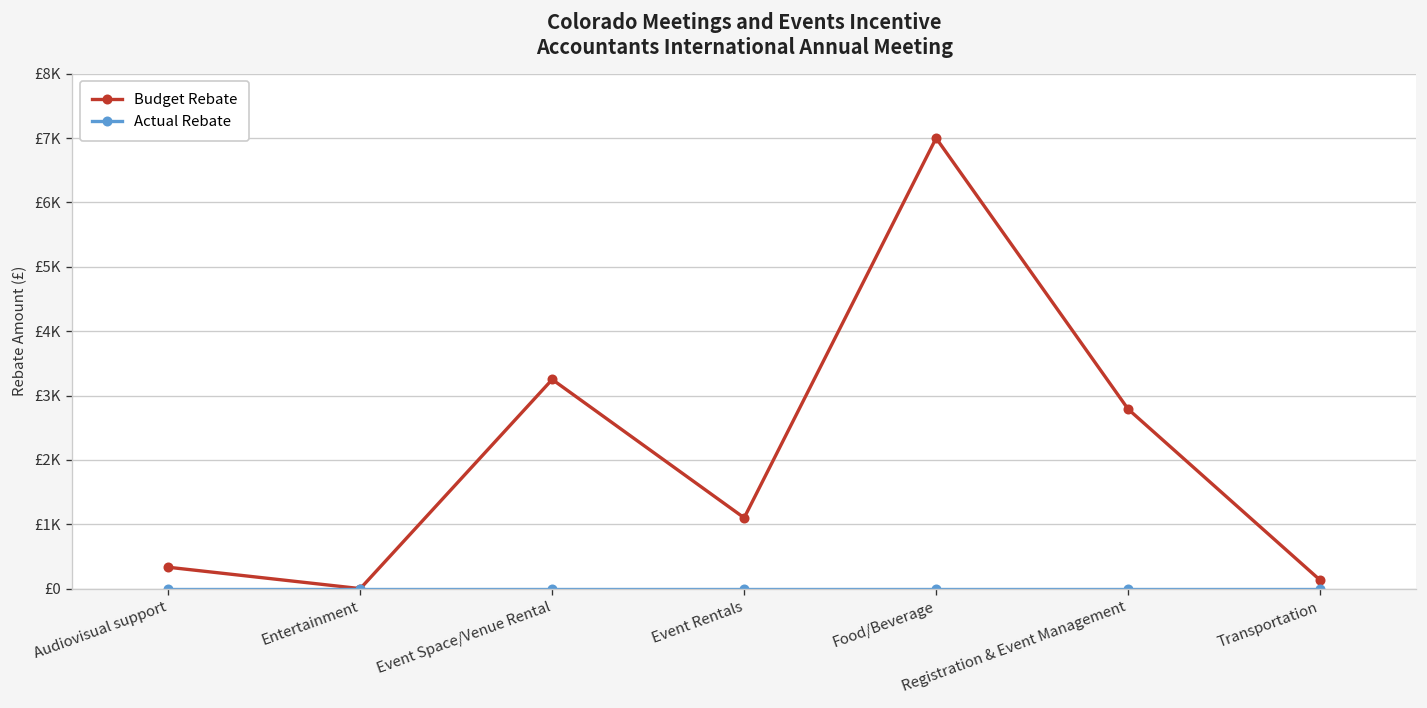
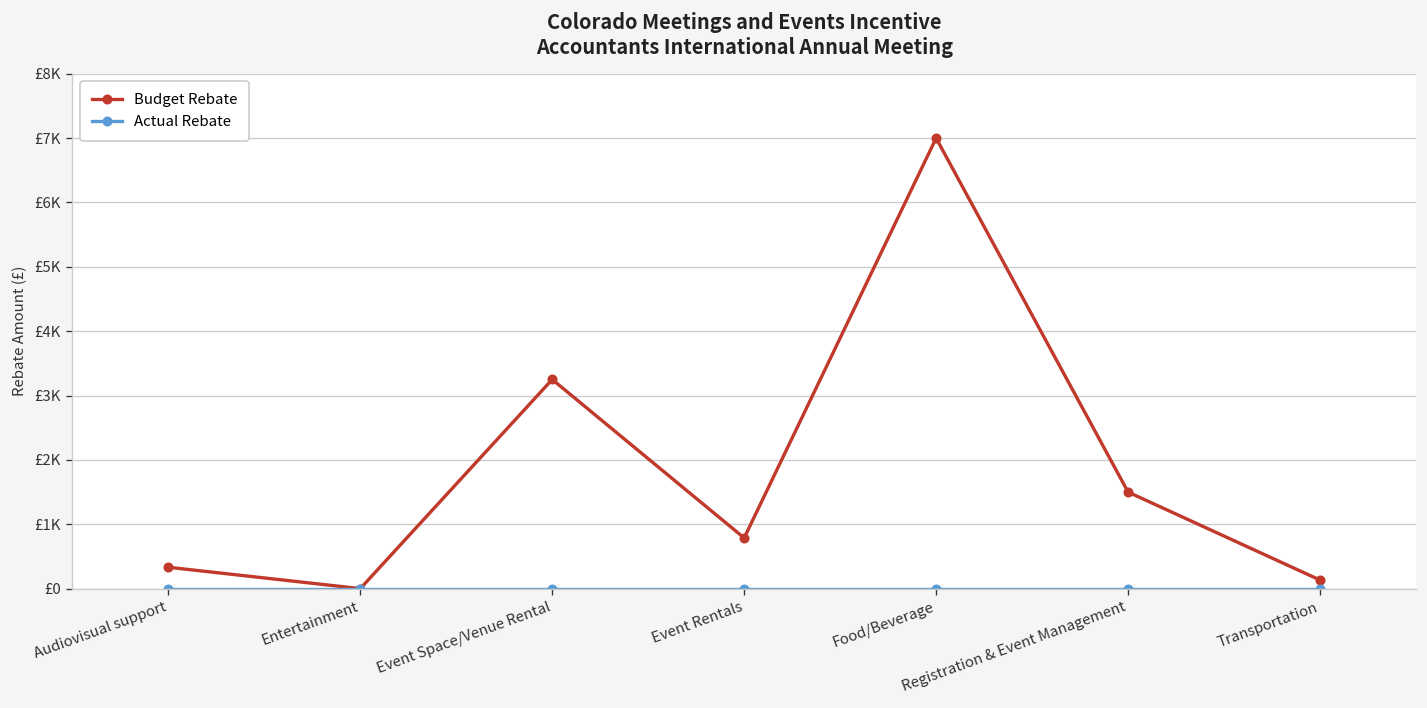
  {
    "Budget Rebate": {
      "Audiovisual support": "£300",
      "Event Space/Venue Rental": "£3300",
-     "Event Rentals": "£1100",
+     "Event Rentals": "£800",
      "Food/Beverage": "£7000",
-     "Registration & Event Management": "£2800",
+     "Registration & Event Management": "£1500",
      "Transportation": "£100"
    },
    "Actual Rebate": {
      "Audiovisual support": "£0",
      "Event Space/Venue Rental": "£0",
      "Event Rentals": "£0",
      "Food/Beverage": "£0",
      "Registration & Event Management": "£0",
      "Transportation": "£0"
    }
  }
